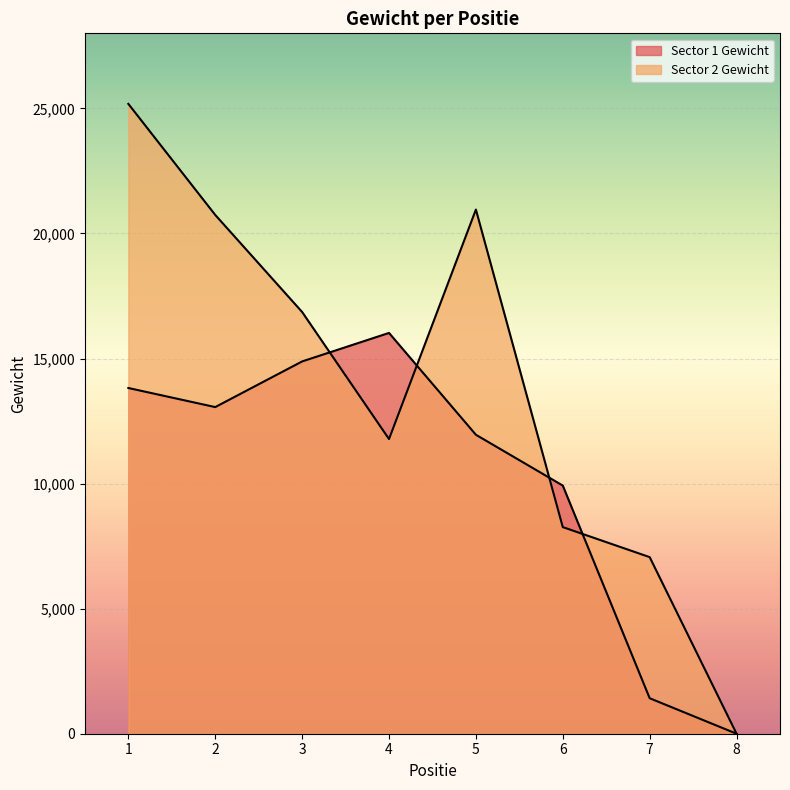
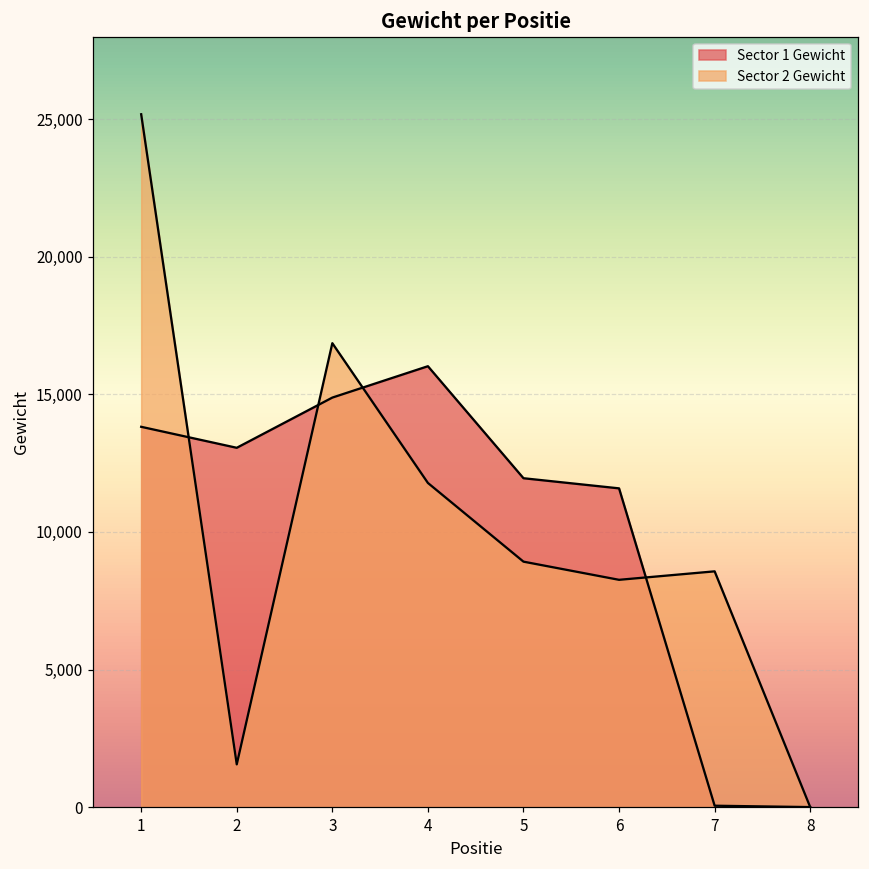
  {
    "Sector 1 Gewicht": {
      "1": "13,800",
      "2": "13,100",
      "3": "14,900",
      "4": "16,000",
      "5": "12,000",
-     "6": "9,900",
-     "7": "1,400"
+     "6": "11,600",
+     "7": "100"
    },
    "Sector 2 Gewicht": {
      "1": "25,200",
-     "2": "20,700",
+     "2": "1,600",
      "3": "16,900",
      "4": "11,800",
-     "5": "21,000",
+     "5": "8,900",
      "6": "8,300",
-     "7": "7,100"
+     "7": "8,600"
    }
  }
